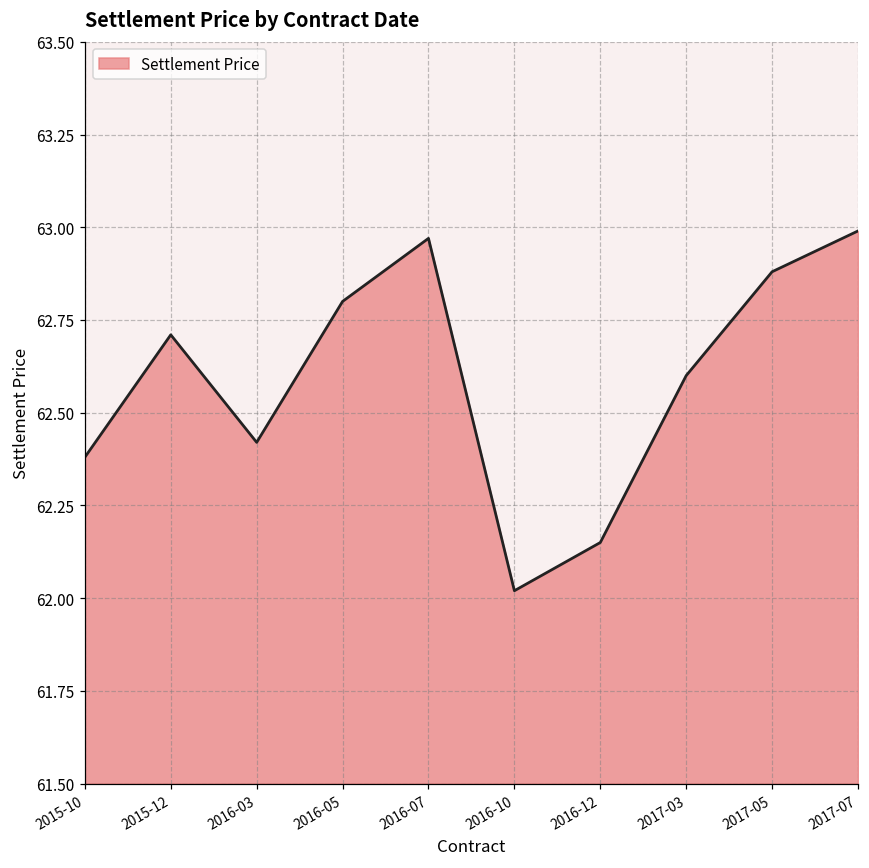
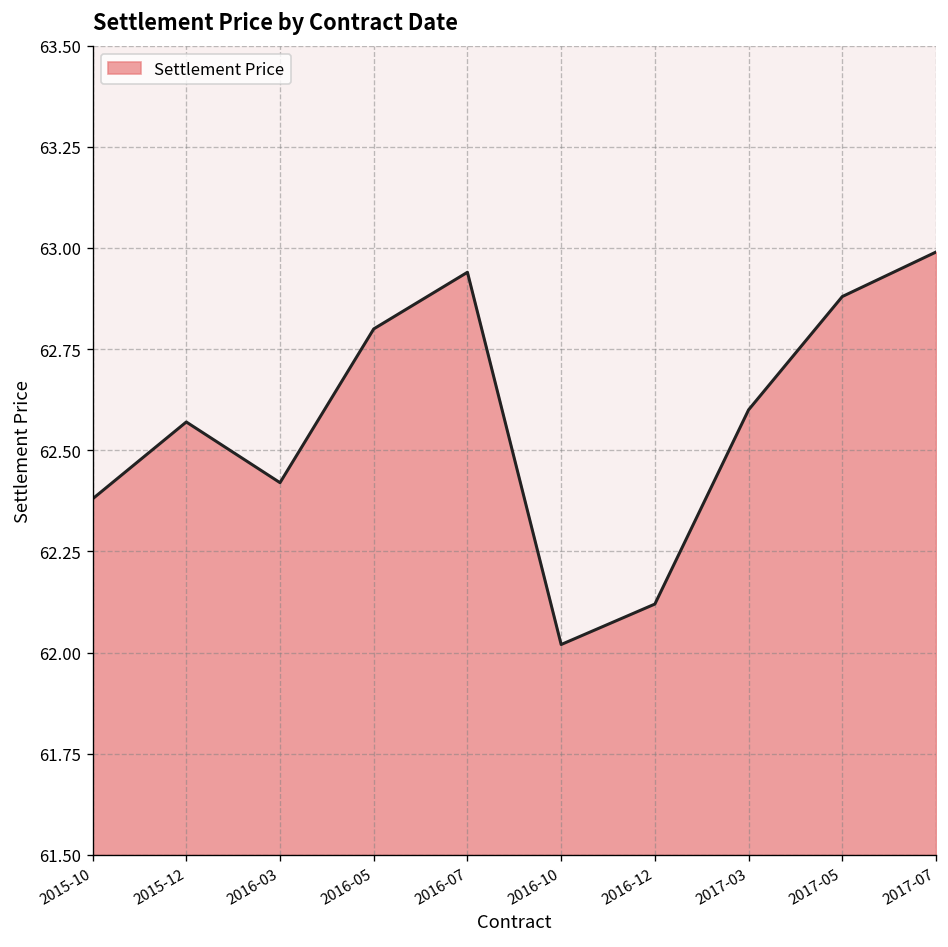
  {
    "2015-10": 62.38,
-   "2015-12": 62.71,
+   "2015-12": 62.57,
    "2016-03": 62.42,
    "2016-05": 62.80,
-   "2016-07": 62.97,
+   "2016-07": 62.94,
    "2016-10": 62.02,
-   "2016-12": 62.15,
+   "2016-12": 62.12,
    "2017-03": 62.60,
    "2017-05": 62.88,
    "2017-07": 62.99
  }
